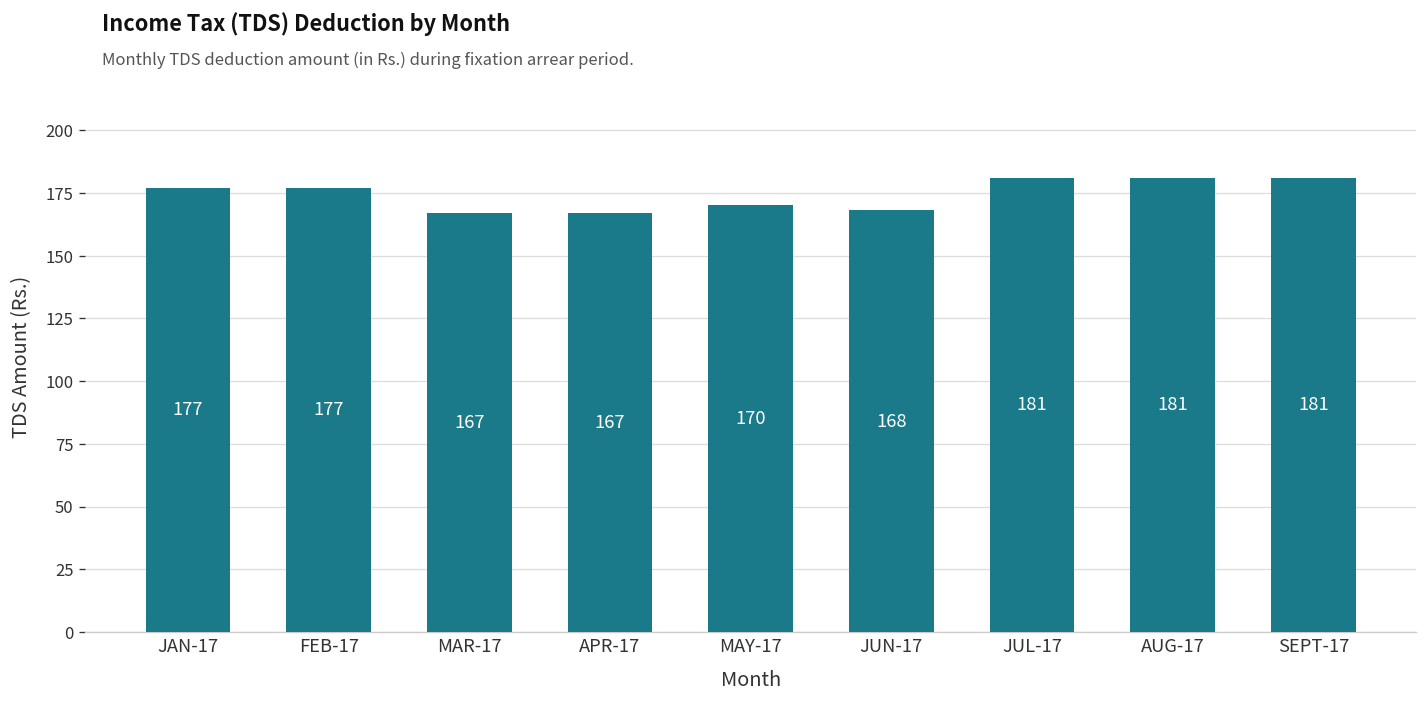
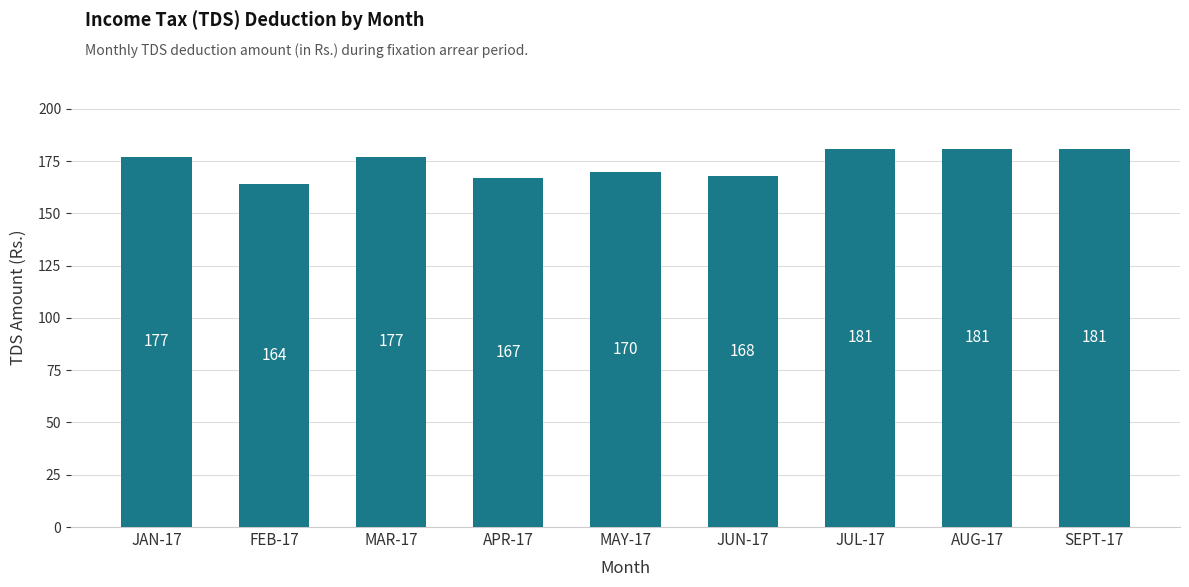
  {
    "JAN-17": 177,
-   "FEB-17": 177,
-   "MAR-17": 167,
+   "FEB-17": 164,
+   "MAR-17": 177,
    "APR-17": 167,
    "MAY-17": 170,
    "JUN-17": 168,
    "JUL-17": 181,
    "AUG-17": 181,
    "SEPT-17": 181
  }
